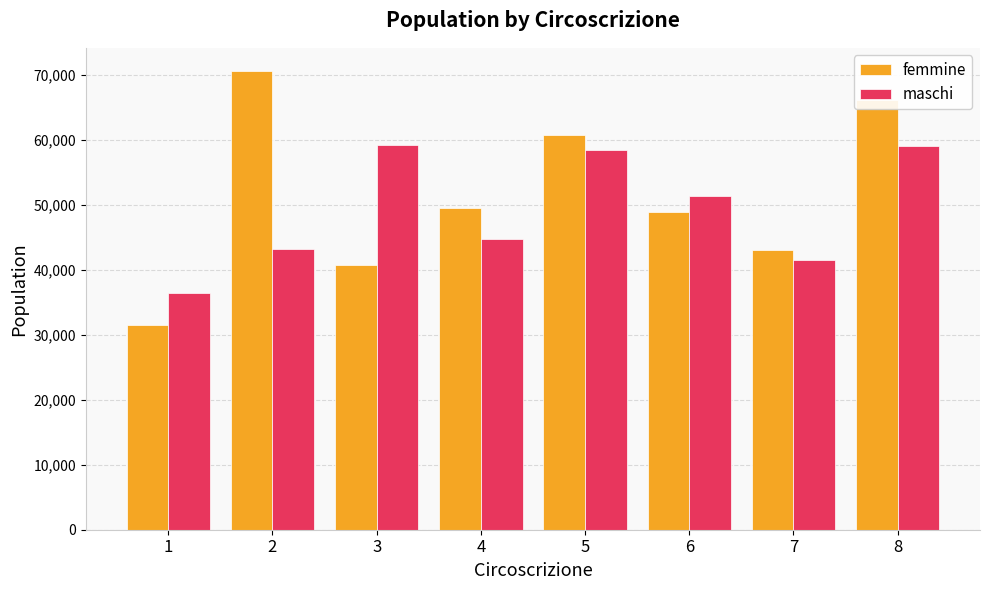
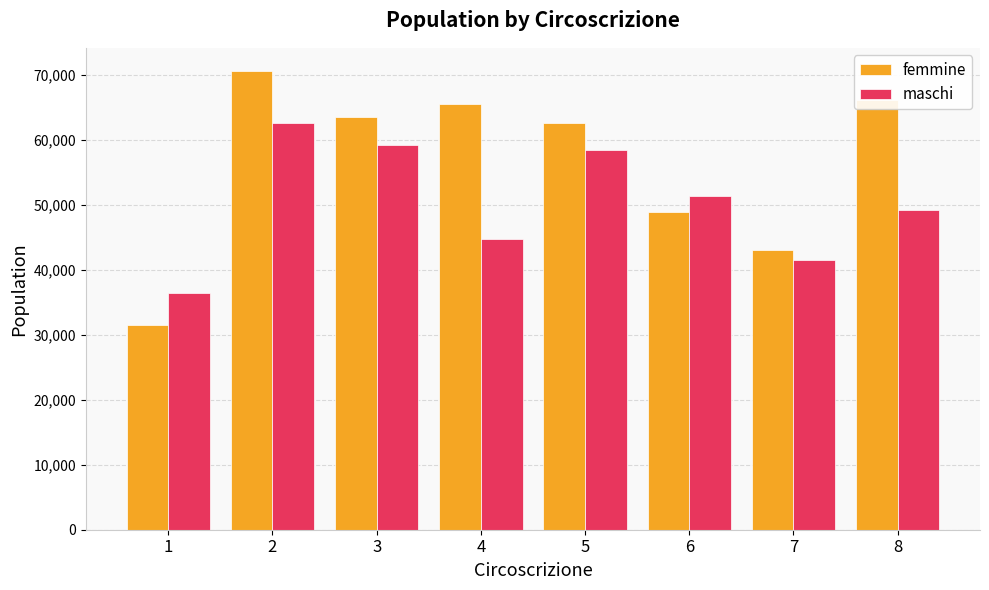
  {
    "femmine": {
      "1": "32,000",
      "2": "71,000",
-     "3": "41,000",
-     "4": "50,000",
-     "5": "61,000",
+     "3": "64,000",
+     "4": "66,000",
+     "5": "63,000",
      "6": "49,000",
      "7": "43,000"
    },
    "maschi": {
      "1": "36,000",
-     "2": "43,000",
+     "2": "63,000",
      "3": "59,000",
      "4": "45,000",
      "5": "59,000",
      "6": "51,000",
      "7": "42,000",
-     "8": "59,000"
+     "8": "49,000"
    }
  }
